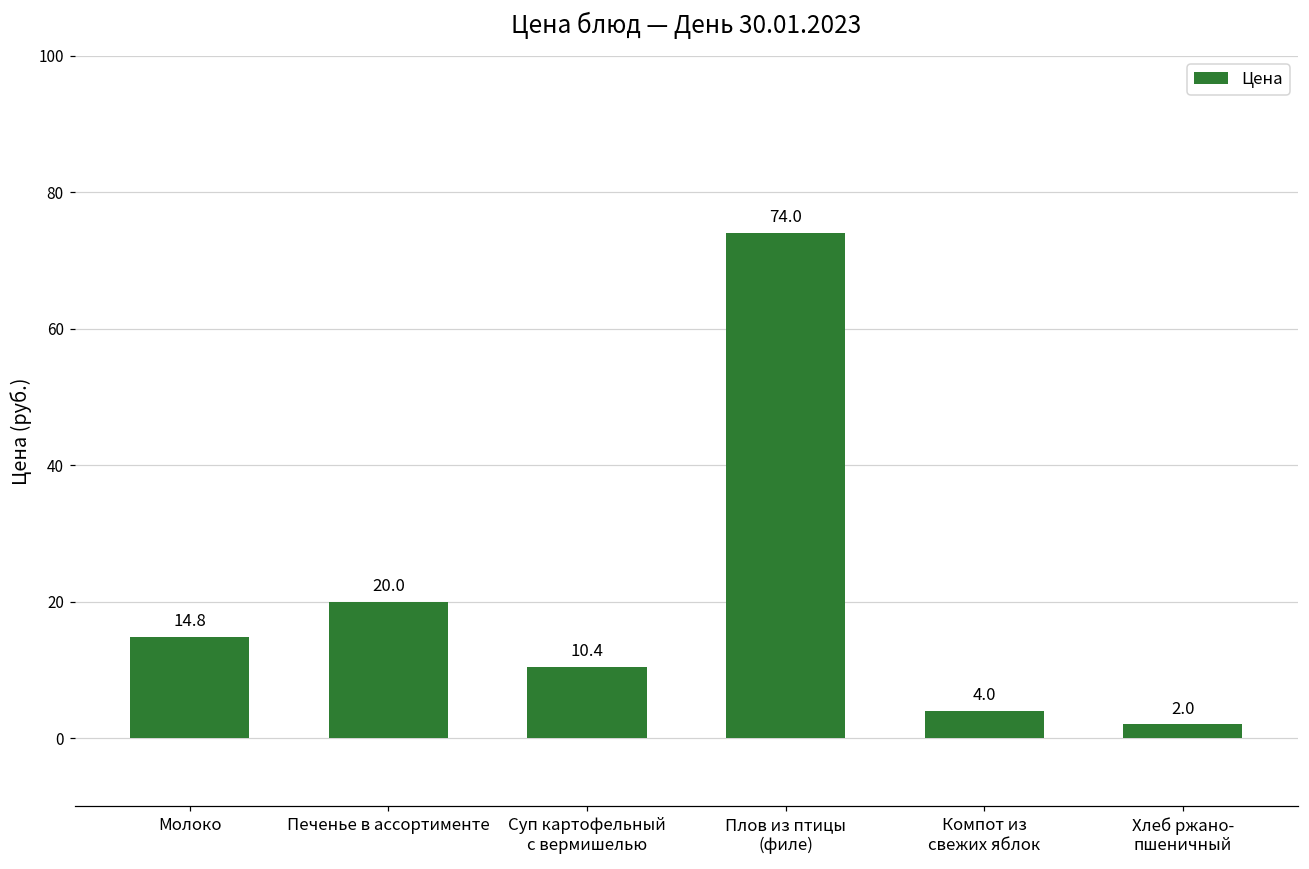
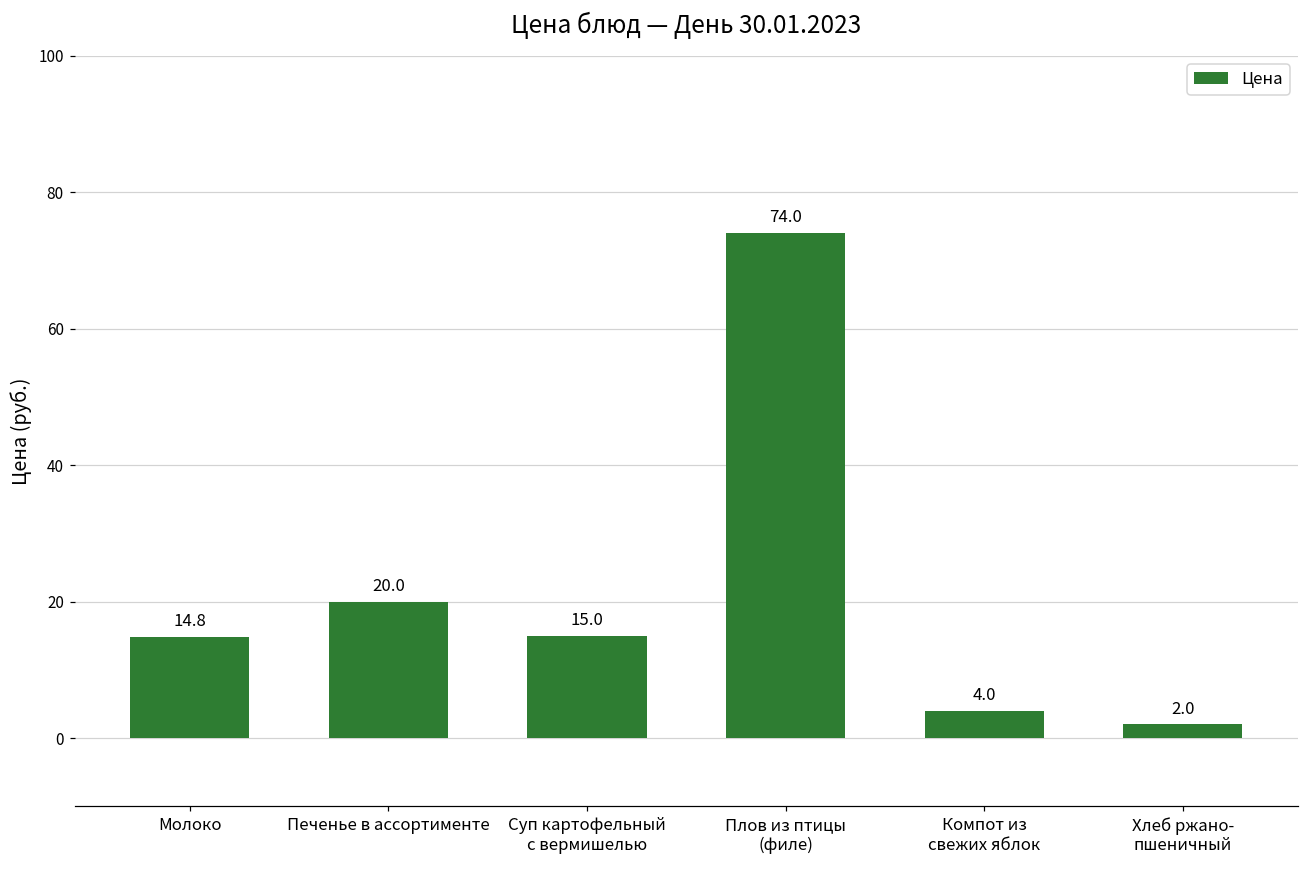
  {
    "Молоко": 14.8,
    "Печенье в ассортименте": 20.0,
-   "Суп картофельный с вермишелью": 10.4,
+   "Суп картофельный с вермишелью": 15.0,
    "Плов из птицы (филе)": 74.0,
    "Компот из свежих яблок": 4.0,
    "Хлеб ржано- пшеничный": 2.0
  }
